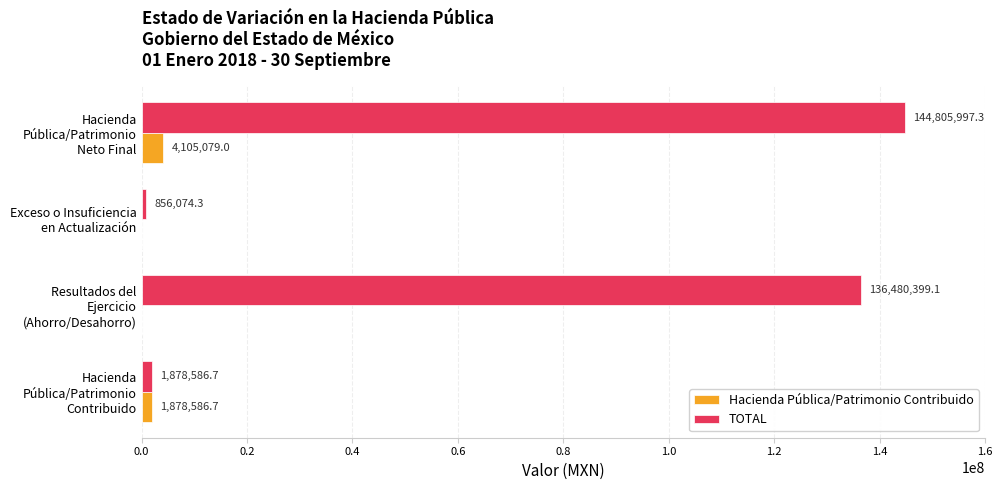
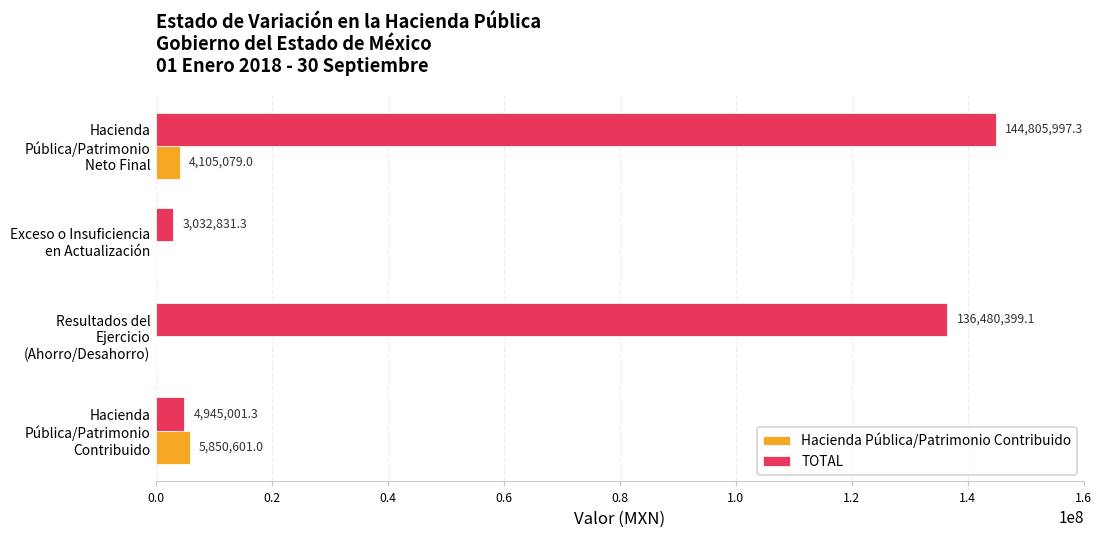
  {
    "Hacienda Pública/Patrimonio Contribuido": {
      "Hacienda Pública/Patrimonio Neto Final": "4,105,079.0",
-     "Hacienda Pública/Patrimonio Contribuido": "1,878,586.7"
+     "Hacienda Pública/Patrimonio Contribuido": "5,850,601.0"
    },
    "TOTAL": {
      "Hacienda Pública/Patrimonio Neto Final": "144,805,997.3",
-     "Exceso o Insuficiencia en Actualización": "856,074.3",
+     "Exceso o Insuficiencia en Actualización": "3,032,831.3",
      "Resultados del Ejercicio (Ahorro/Desahorro)": "136,480,399.1",
-     "Hacienda Pública/Patrimonio Contribuido": "1,878,586.7"
+     "Hacienda Pública/Patrimonio Contribuido": "4,945,001.3"
    }
  }
